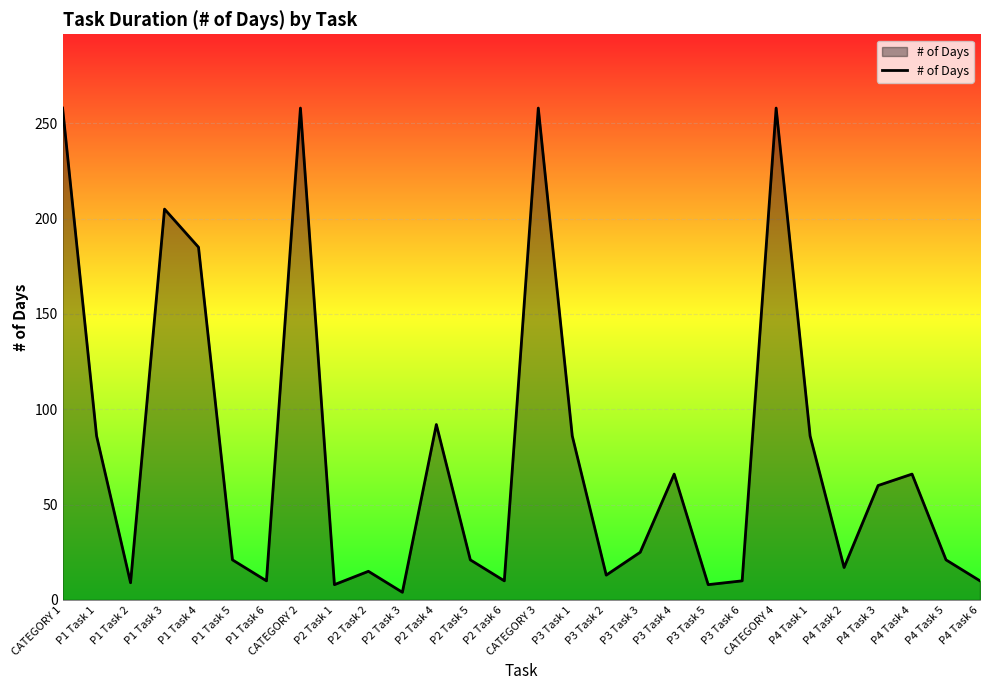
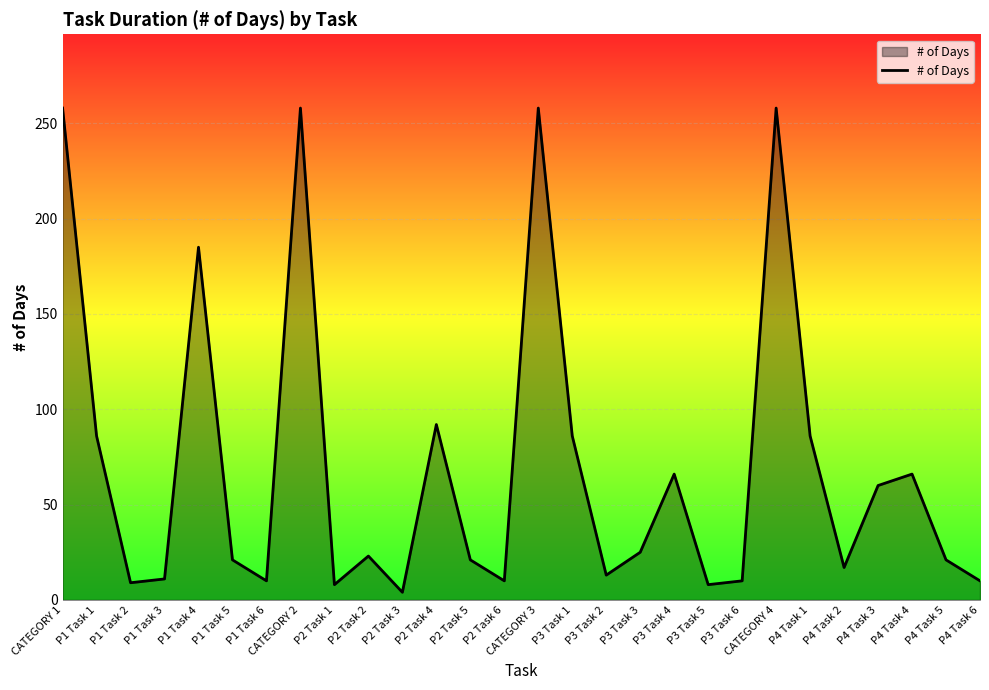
  {
    "CATEGORY 1": 258,
    "P1 Task 1": 86,
    "P1 Task 2": 9,
-   "P1 Task 3": 205,
+   "P1 Task 3": 11,
    "P1 Task 4": 185,
    "P1 Task 5": 21,
    "P1 Task 6": 10,
    "CATEGORY 2": 258,
    "P2 Task 1": 8,
-   "P2 Task 2": 15,
+   "P2 Task 2": 23,
    "P2 Task 3": 4,
    "P2 Task 4": 92,
    "P2 Task 5": 21,
    "P2 Task 6": 10,
    "CATEGORY 3": 258,
    "P3 Task 1": 86,
    "P3 Task 2": 13,
    "P3 Task 3": 25,
    "P3 Task 4": 66,
    "P3 Task 5": 8,
    "P3 Task 6": 10,
    "CATEGORY 4": 258,
    "P4 Task 1": 86,
    "P4 Task 2": 17,
    "P4 Task 3": 60,
    "P4 Task 4": 66,
    "P4 Task 5": 21,
    "P4 Task 6": 10
  }
